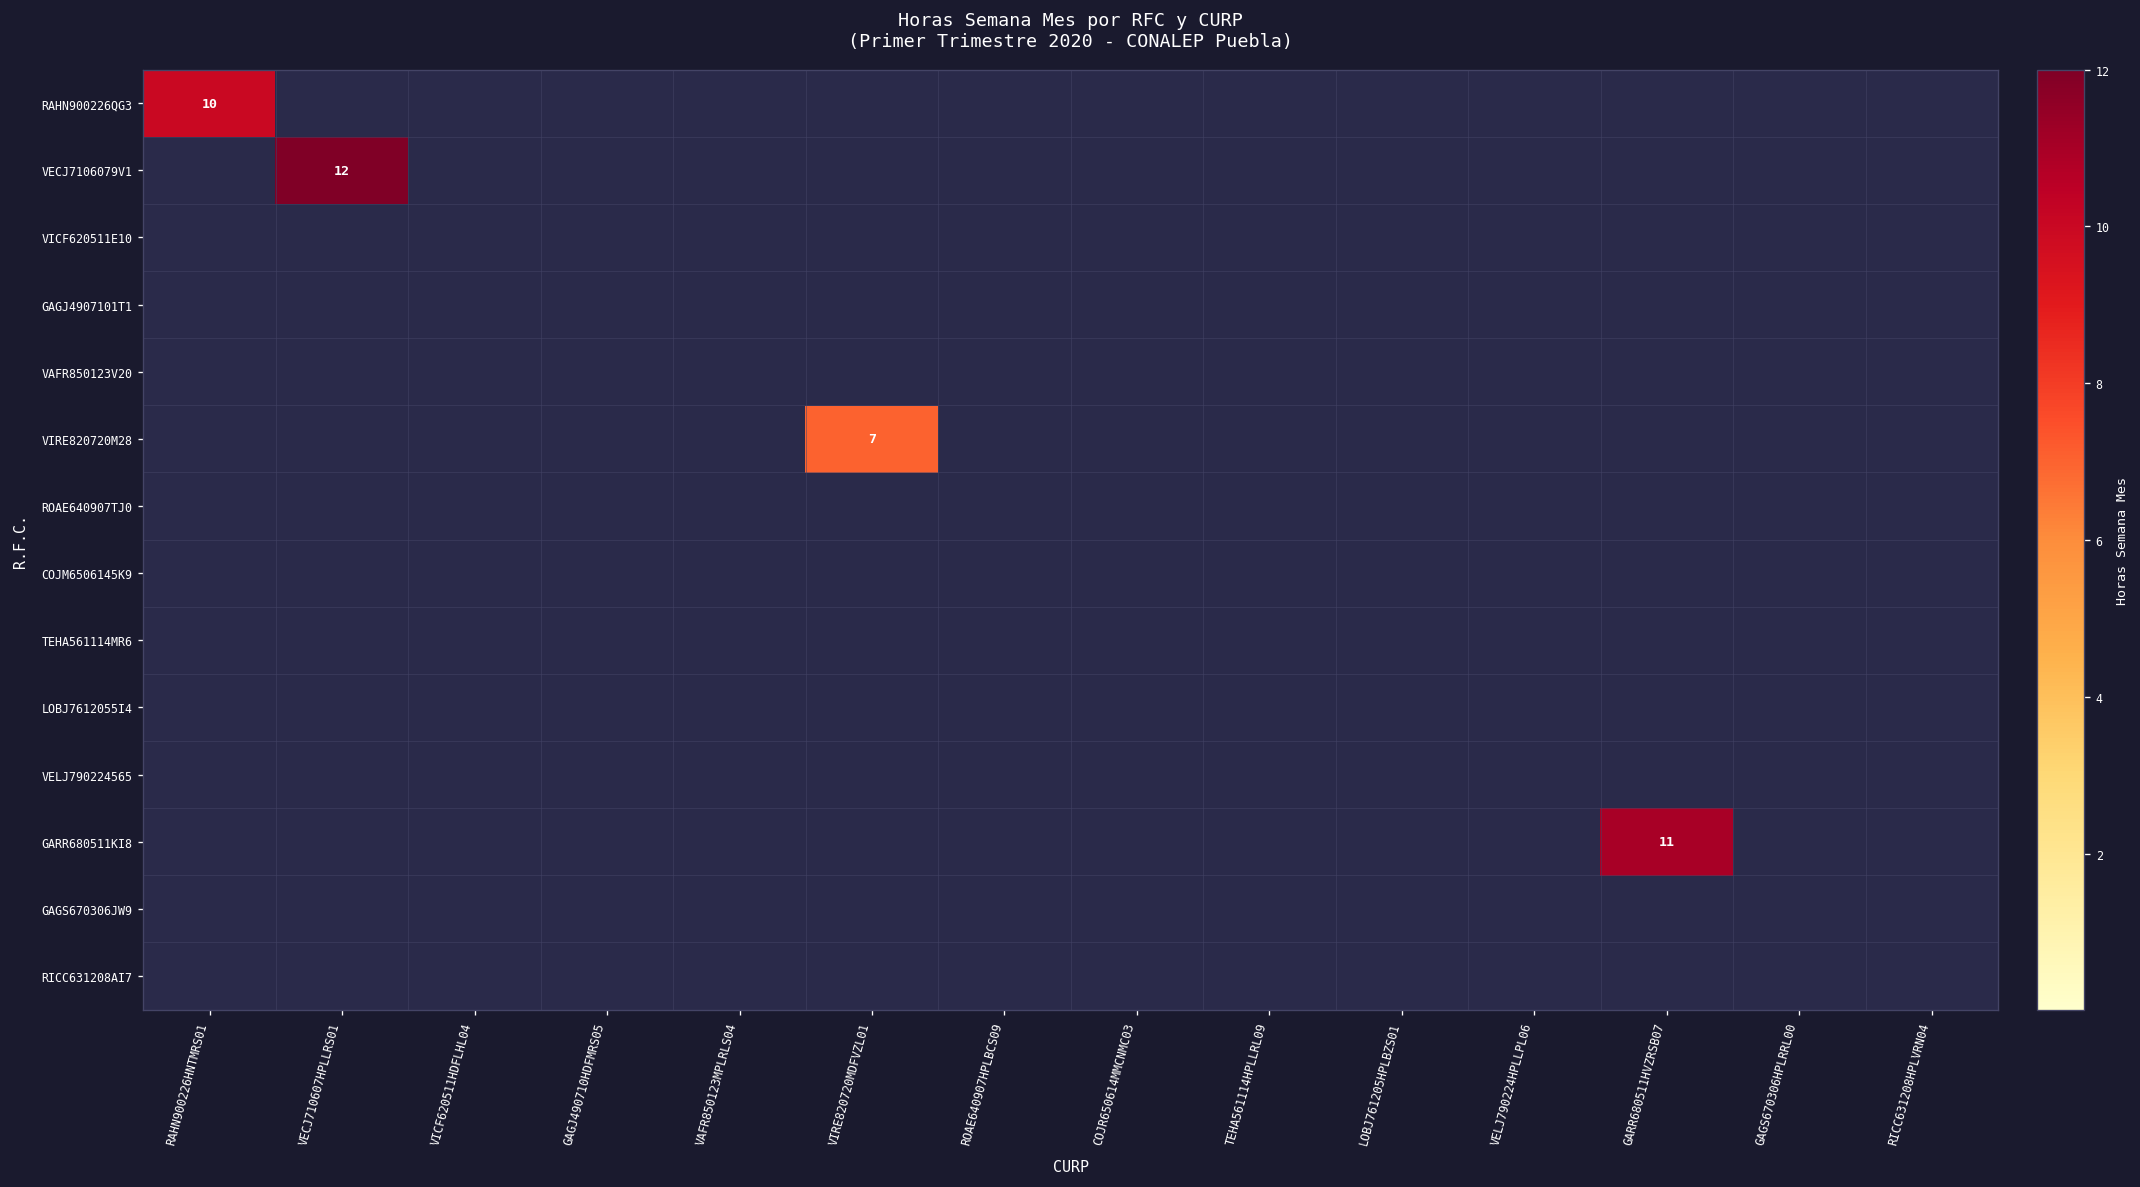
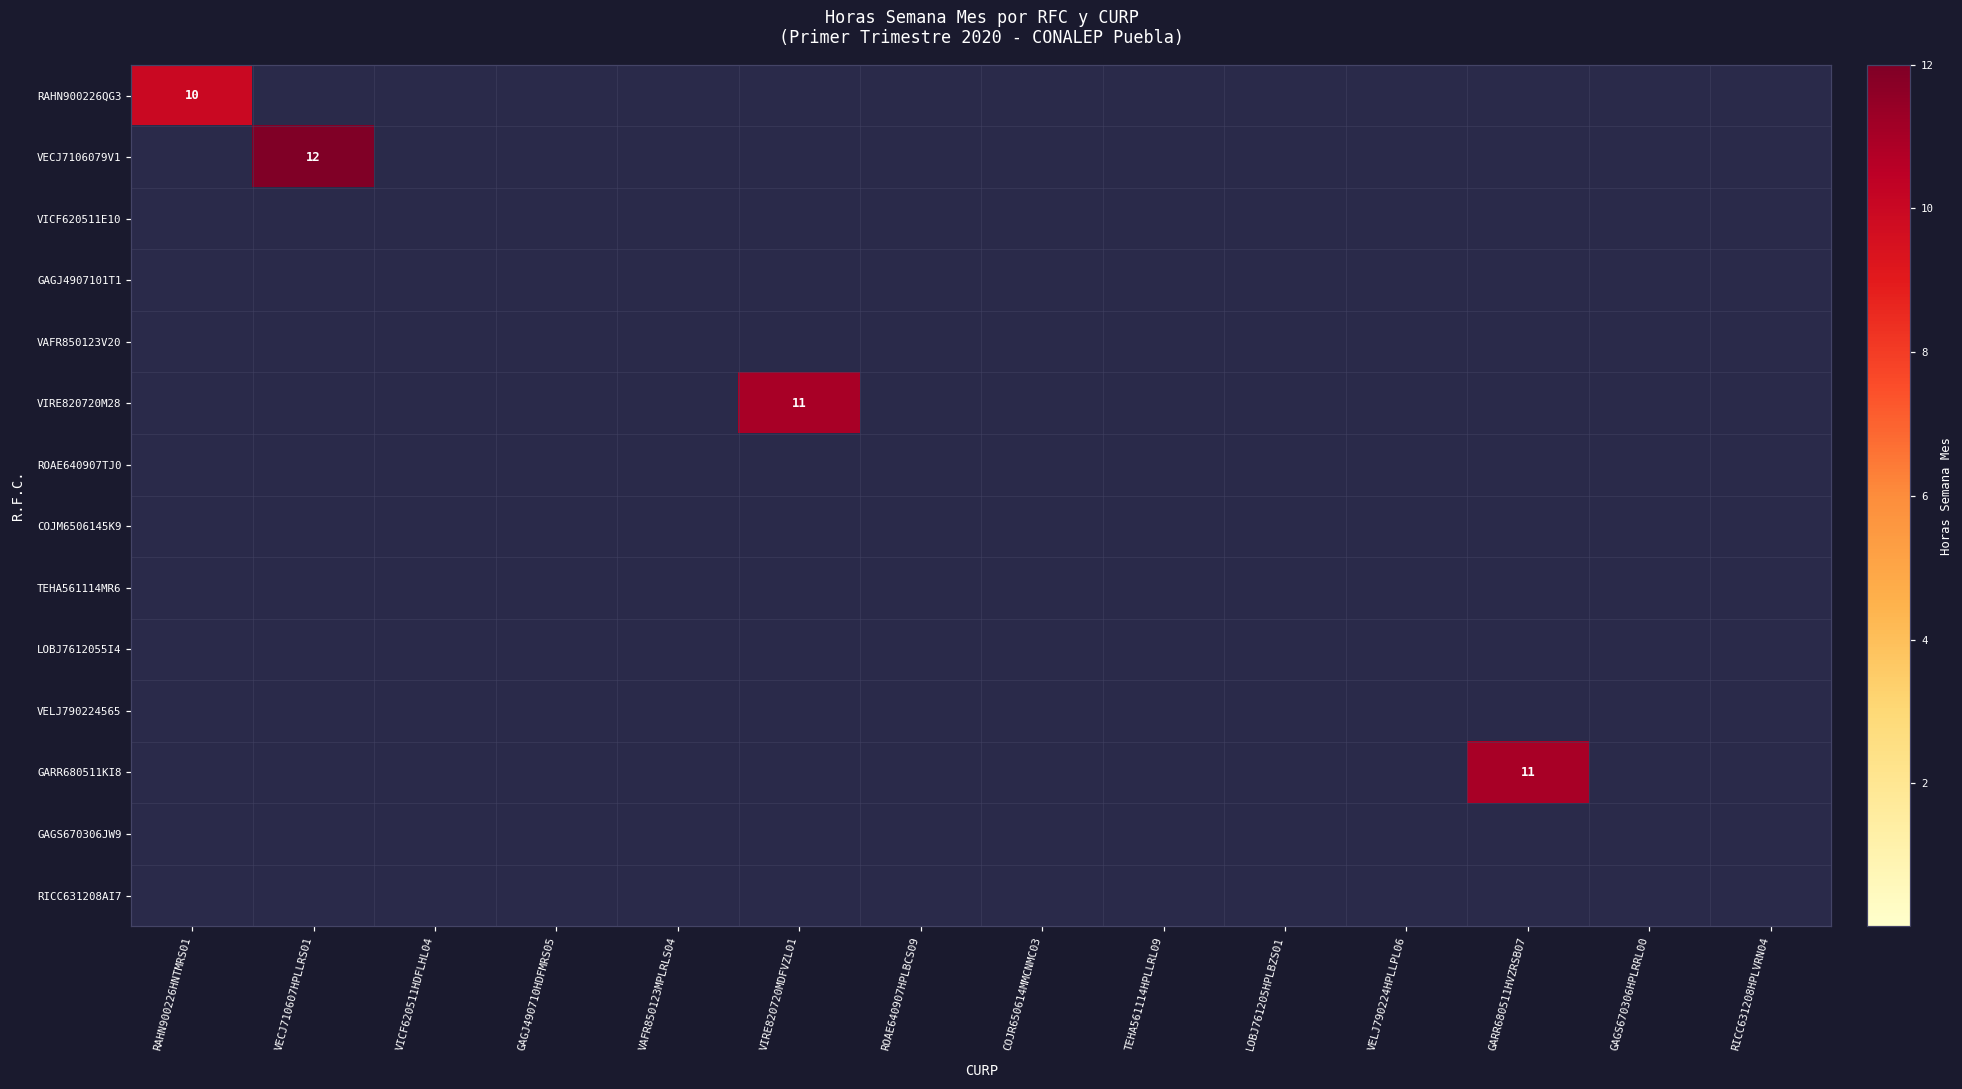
  {
    "RAHN900226QG3": {
      "RAHN900226HNTMRS01": 10
    },
    "VECJ7106079V1": {
      "VECJ710607HPLLRS01": 12
    },
    "VIRE820720M28": {
-     "VIRE820720MDFVZL01": 7
+     "VIRE820720MDFVZL01": 11
    },
    "GARR680511KI8": {
      "GARR680511HVZRSB07": 11
    }
  }
